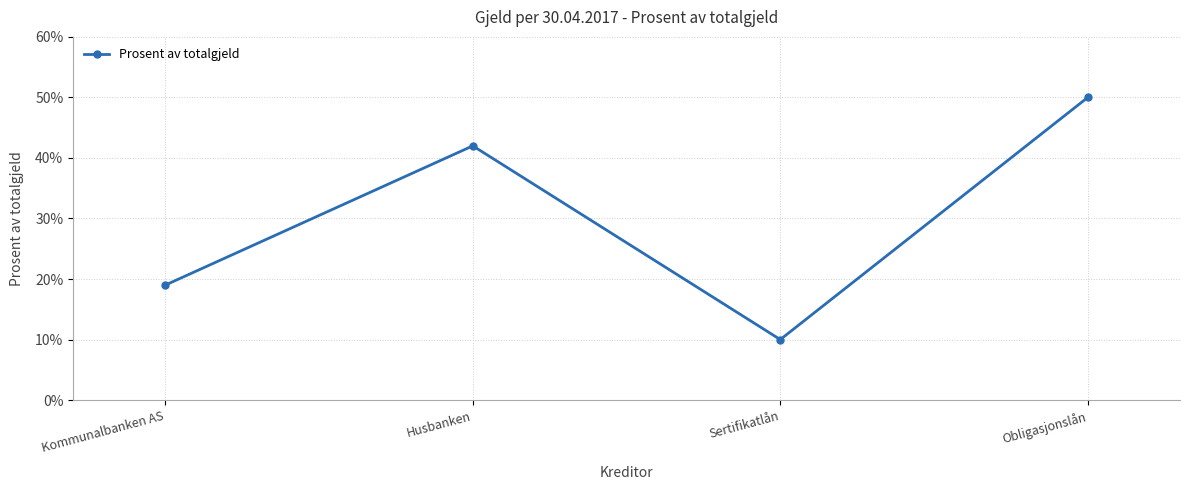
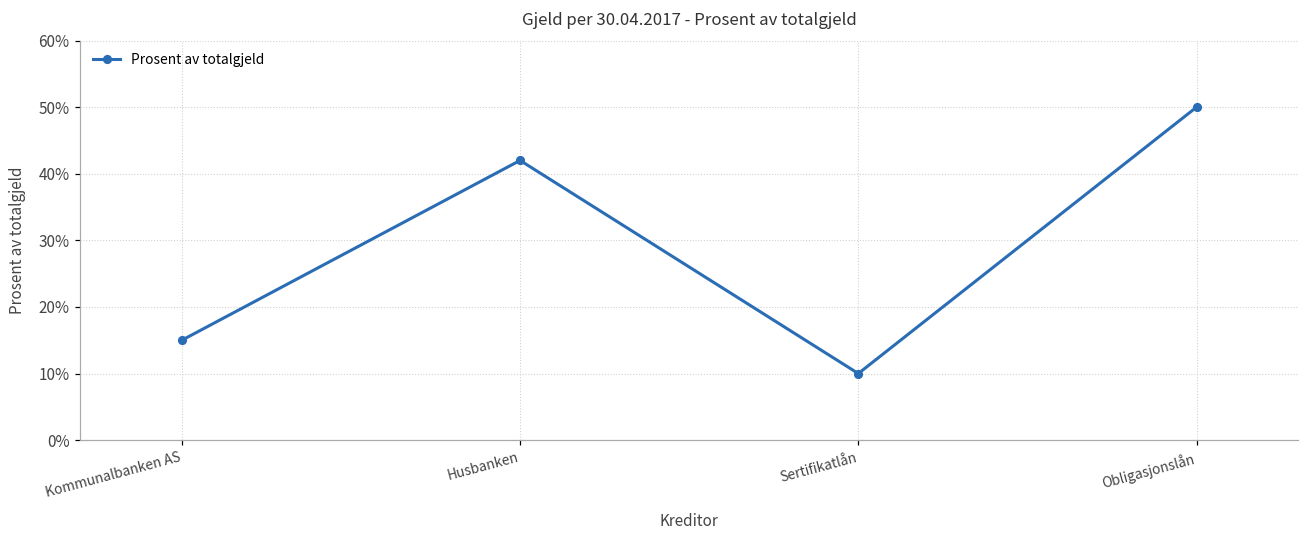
  {
-   "Kommunalbanken AS": "19%",
+   "Kommunalbanken AS": "15%",
    "Husbanken": "42%",
    "Sertifikatlån": "10%",
    "Obligasjonslån": "50%"
  }
